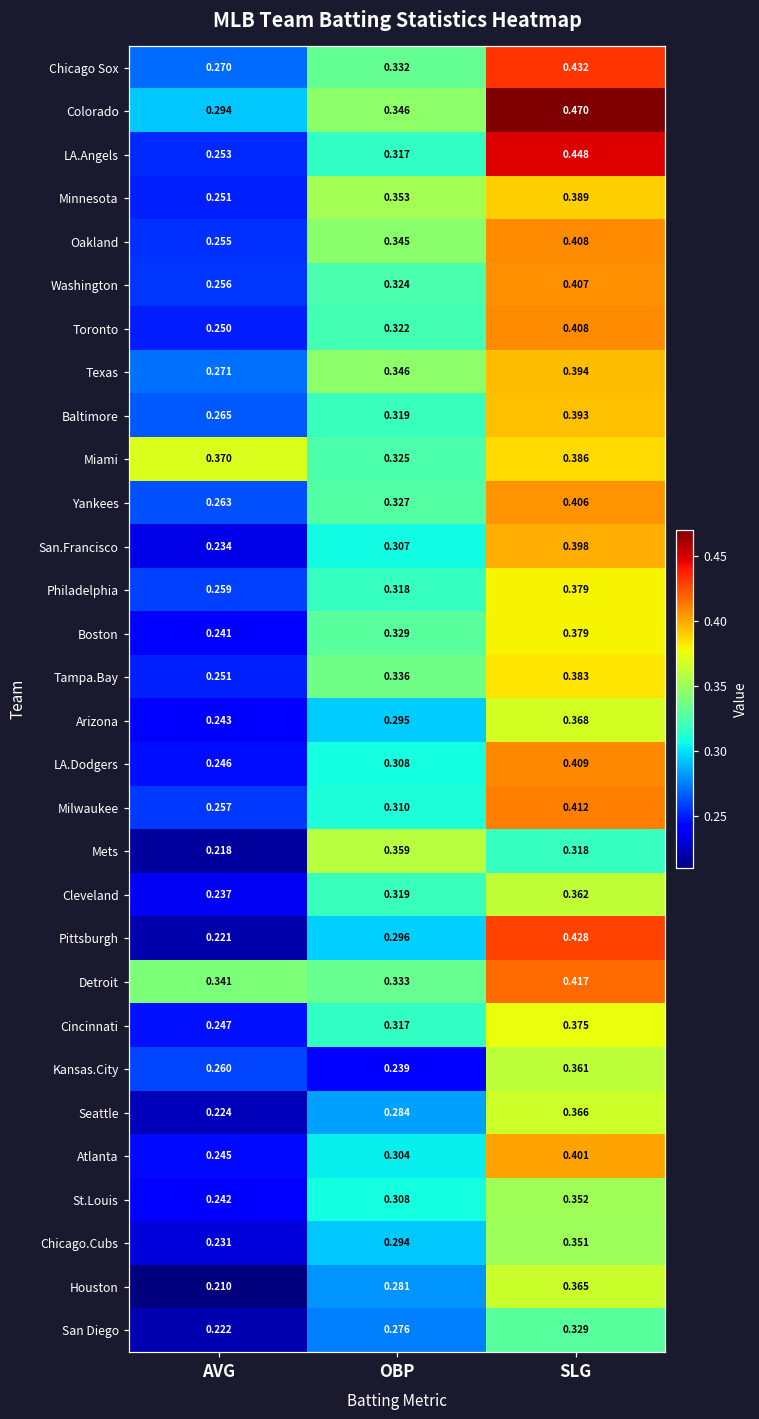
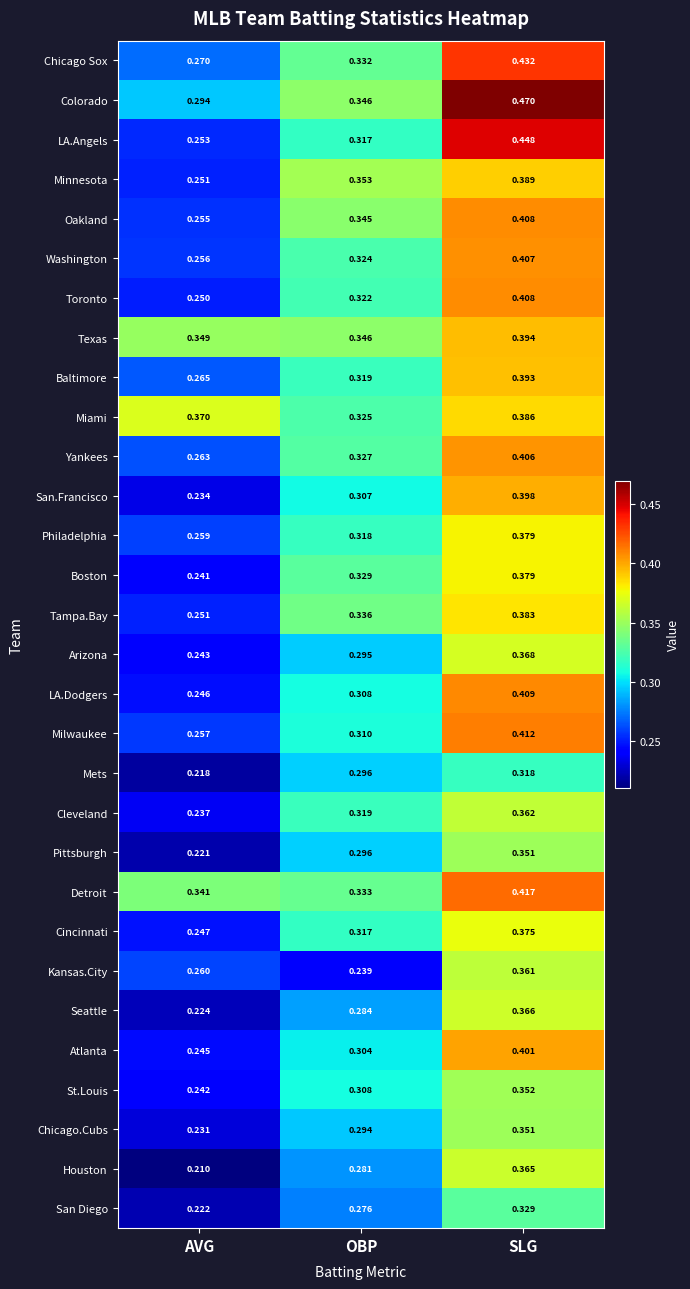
  {
    "Chicago Sox": {
      "AVG": 0.270,
      "OBP": 0.332,
      "SLG": 0.432
    },
    "Colorado": {
      "AVG": 0.294,
      "OBP": 0.346,
      "SLG": 0.470
    },
    "LA.Angels": {
      "AVG": 0.253,
      "OBP": 0.317,
      "SLG": 0.448
    },
    "Minnesota": {
      "AVG": 0.251,
      "OBP": 0.353,
      "SLG": 0.389
    },
    "Oakland": {
      "AVG": 0.255,
      "OBP": 0.345,
      "SLG": 0.408
    },
    "Washington": {
      "AVG": 0.256,
      "OBP": 0.324,
      "SLG": 0.407
    },
    "Toronto": {
      "AVG": 0.250,
      "OBP": 0.322,
      "SLG": 0.408
    },
    "Texas": {
-     "AVG": 0.271,
+     "AVG": 0.349,
      "OBP": 0.346,
      "SLG": 0.394
    },
    "Baltimore": {
      "AVG": 0.265,
      "OBP": 0.319,
      "SLG": 0.393
    },
    "Miami": {
      "AVG": 0.370,
      "OBP": 0.325,
      "SLG": 0.386
    },
    "Yankees": {
      "AVG": 0.263,
      "OBP": 0.327,
      "SLG": 0.406
    },
    "San.Francisco": {
      "AVG": 0.234,
      "OBP": 0.307,
      "SLG": 0.398
    },
    "Philadelphia": {
      "AVG": 0.259,
      "OBP": 0.318,
      "SLG": 0.379
    },
    "Boston": {
      "AVG": 0.241,
      "OBP": 0.329,
      "SLG": 0.379
    },
    "Tampa.Bay": {
      "AVG": 0.251,
      "OBP": 0.336,
      "SLG": 0.383
    },
    "Arizona": {
      "AVG": 0.243,
      "OBP": 0.295,
      "SLG": 0.368
    },
    "LA.Dodgers": {
      "AVG": 0.246,
      "OBP": 0.308,
      "SLG": 0.409
    },
    "Milwaukee": {
      "AVG": 0.257,
      "OBP": 0.310,
      "SLG": 0.412
    },
    "Mets": {
      "AVG": 0.218,
-     "OBP": 0.359,
+     "OBP": 0.296,
      "SLG": 0.318
    },
    "Cleveland": {
      "AVG": 0.237,
      "OBP": 0.319,
      "SLG": 0.362
    },
    "Pittsburgh": {
      "AVG": 0.221,
      "OBP": 0.296,
-     "SLG": 0.428
+     "SLG": 0.351
    },
    "Detroit": {
      "AVG": 0.341,
      "OBP": 0.333,
      "SLG": 0.417
    },
    "Cincinnati": {
      "AVG": 0.247,
      "OBP": 0.317,
      "SLG": 0.375
    },
    "Kansas.City": {
      "AVG": 0.260,
      "OBP": 0.239,
      "SLG": 0.361
    },
    "Seattle": {
      "AVG": 0.224,
      "OBP": 0.284,
      "SLG": 0.366
    },
    "Atlanta": {
      "AVG": 0.245,
      "OBP": 0.304,
      "SLG": 0.401
    },
    "St.Louis": {
      "AVG": 0.242,
      "OBP": 0.308,
      "SLG": 0.352
    },
    "Chicago.Cubs": {
      "AVG": 0.231,
      "OBP": 0.294,
      "SLG": 0.351
    },
    "Houston": {
      "AVG": 0.210,
      "OBP": 0.281,
      "SLG": 0.365
    },
    "San Diego": {
      "AVG": 0.222,
      "OBP": 0.276,
      "SLG": 0.329
    }
  }
